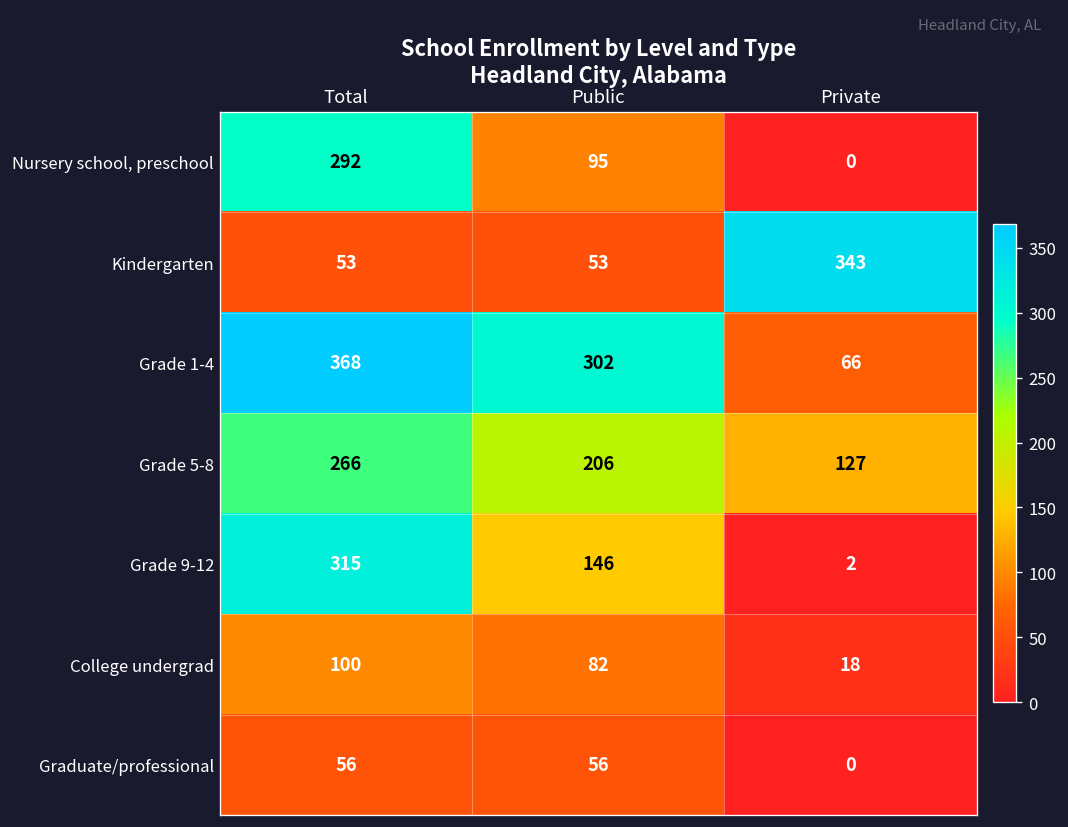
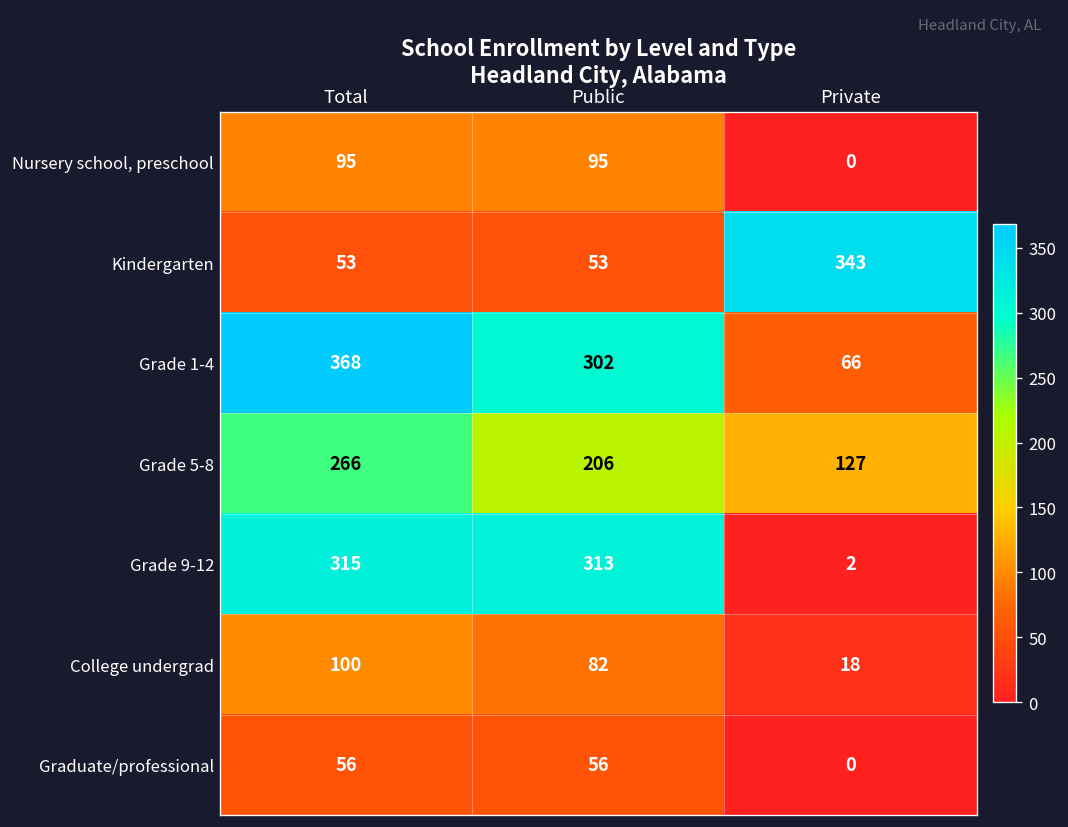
  {
    "Nursery school, preschool": {
-     "Total": 292,
+     "Total": 95,
      "Public": 95,
      "Private": 0
    },
    "Kindergarten": {
      "Total": 53,
      "Public": 53,
      "Private": 343
    },
    "Grade 1-4": {
      "Total": 368,
      "Public": 302,
      "Private": 66
    },
    "Grade 5-8": {
      "Total": 266,
      "Public": 206,
      "Private": 127
    },
    "Grade 9-12": {
      "Total": 315,
-     "Public": 146,
+     "Public": 313,
      "Private": 2
    },
    "College undergrad": {
      "Total": 100,
      "Public": 82,
      "Private": 18
    },
    "Graduate/professional": {
      "Total": 56,
      "Public": 56,
      "Private": 0
    }
  }
